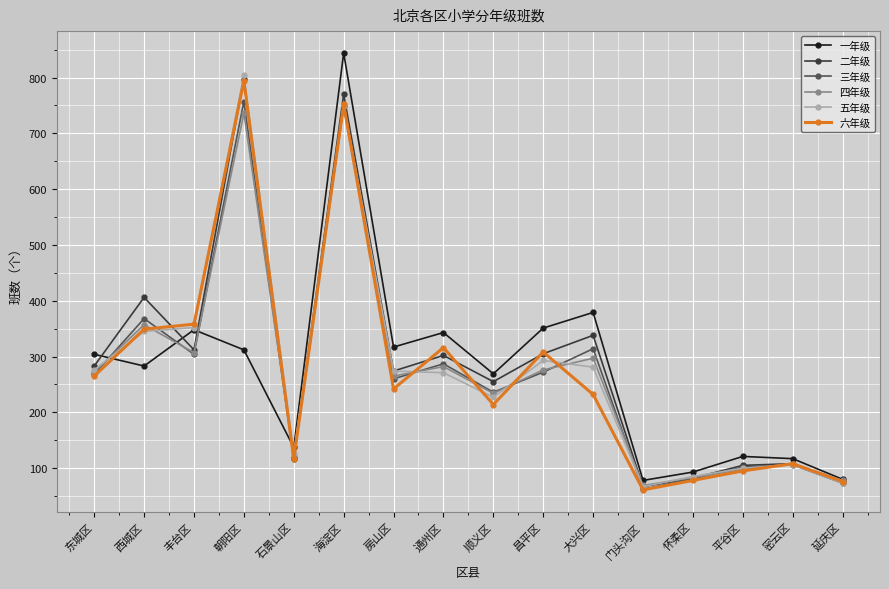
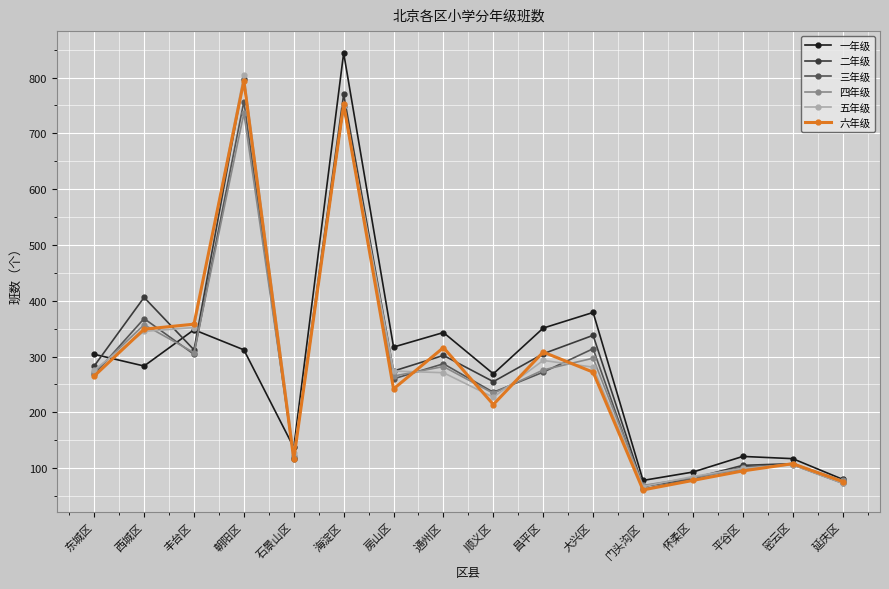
  {
    "六年级": {
      "丰台区": 360,
      "房山区": 240,
      "通州区": 320,
      "顺义区": 210,
-     "大兴区": 230
+     "大兴区": 270
    }
  }
